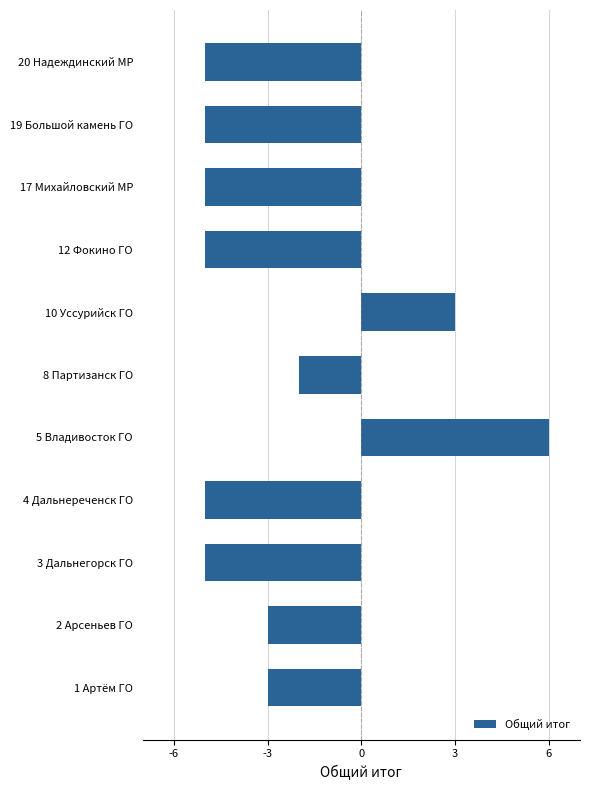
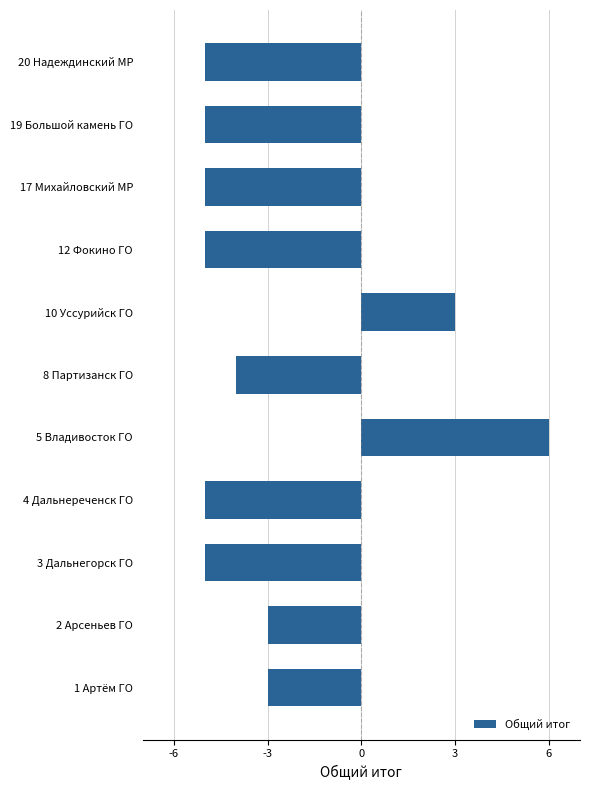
  {
    "20 Надеждинский МР": -5.0,
    "19 Большой камень ГО": -5.0,
    "17 Михайловский МР": -5.0,
    "12 Фокино ГО": -5.0,
    "10 Уссурийск ГО": 3.0,
-   "8 Партизанск ГО": -2.0,
+   "8 Партизанск ГО": -4.0,
    "5 Владивосток ГО": 6.0,
    "4 Дальнереченск ГО": -5.0,
    "3 Дальнегорск ГО": -5.0,
    "2 Арсеньев ГО": -3.0,
    "1 Артём ГО": -3.0
  }
